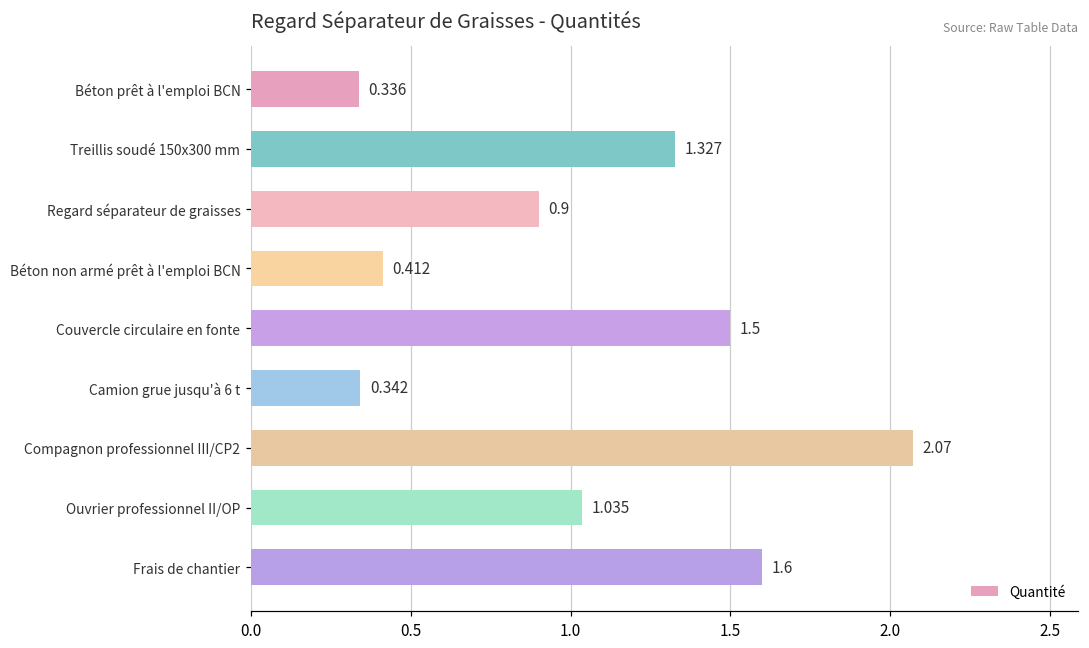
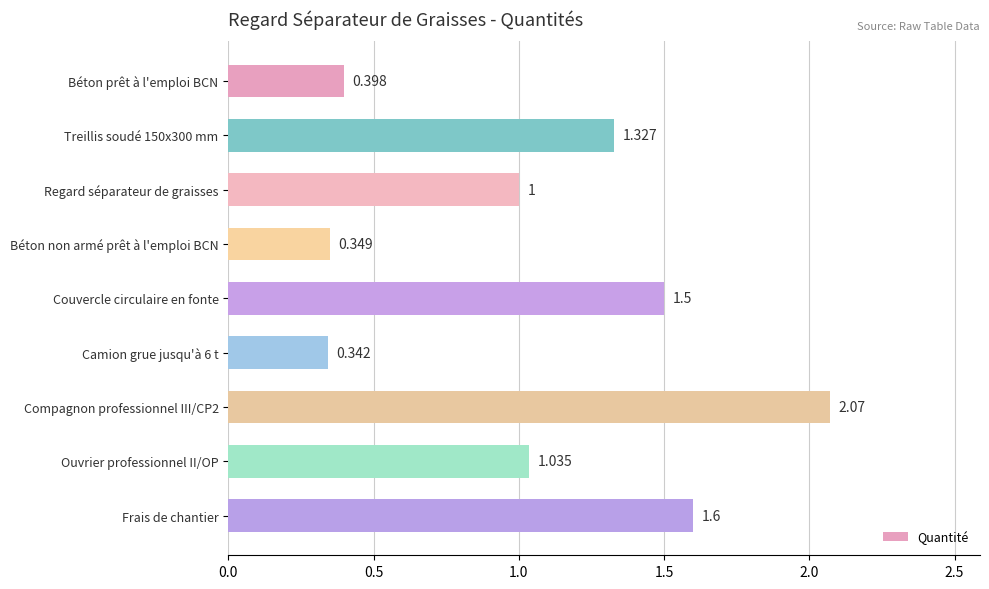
  {
-   "Béton prêt à l'emploi BCN": 0.336,
+   "Béton prêt à l'emploi BCN": 0.398,
    "Treillis soudé 150x300 mm": 1.327,
-   "Regard séparateur de graisses": 0.9,
-   "Béton non armé prêt à l'emploi BCN": 0.412,
+   "Regard séparateur de graisses": 1,
+   "Béton non armé prêt à l'emploi BCN": 0.349,
    "Couvercle circulaire en fonte": 1.5,
    "Camion grue jusqu'à 6 t": 0.342,
    "Compagnon professionnel III/CP2": 2.07,
    "Ouvrier professionnel II/OP": 1.035,
    "Frais de chantier": 1.6
  }
